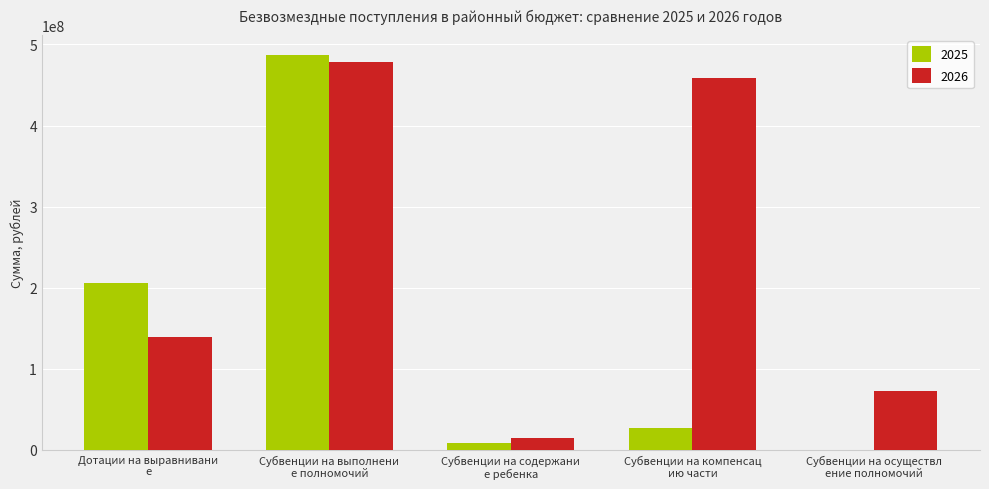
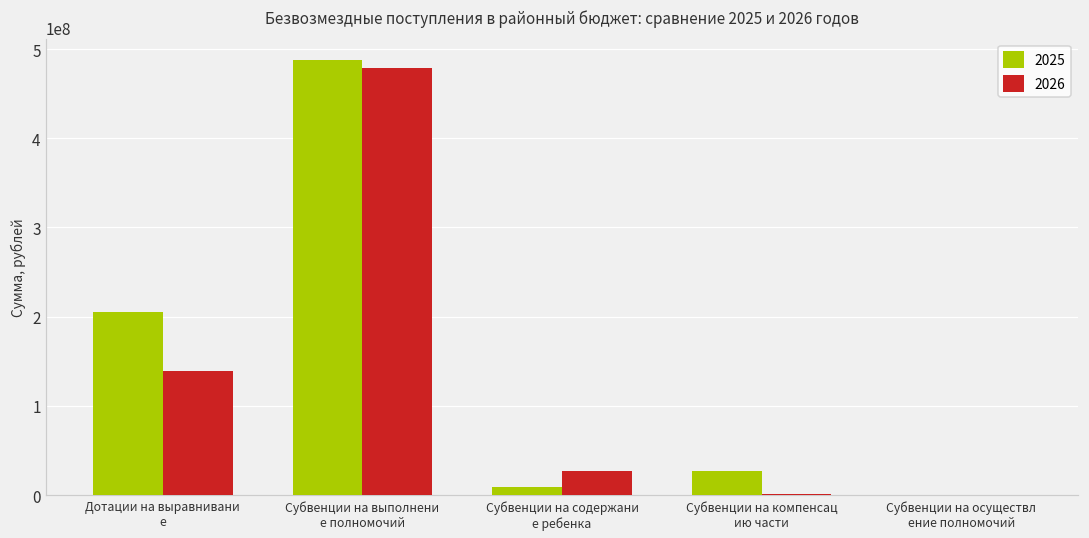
  {
    "2025": {
      "Дотации на выравнивани е": 210000000,
      "Субвенции на выполнени е полномочий": 490000000,
      "Субвенции на содержани е ребенка": 10000000,
      "Субвенции на компенсац ию части": 30000000
    },
    "2026": {
      "Дотации на выравнивани е": 140000000,
      "Субвенции на выполнени е полномочий": 480000000,
-     "Субвенции на содержани е ребенка": 10000000,
-     "Субвенции на компенсац ию части": 460000000,
-     "Субвенции на осуществл ение полномочий": 70000000
+     "Субвенции на содержани е ребенка": 30000000,
+     "Субвенции на компенсац ию части": 0,
+     "Субвенции на осуществл ение полномочий": 0
    }
  }
